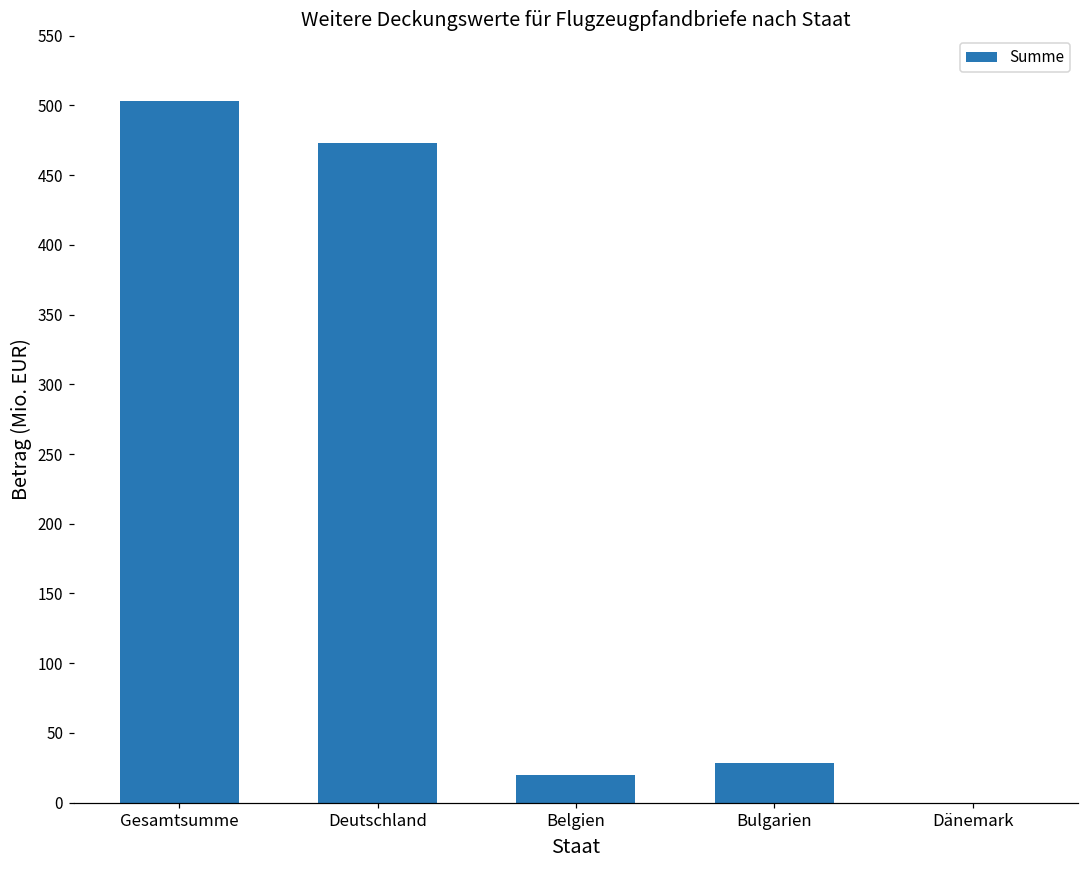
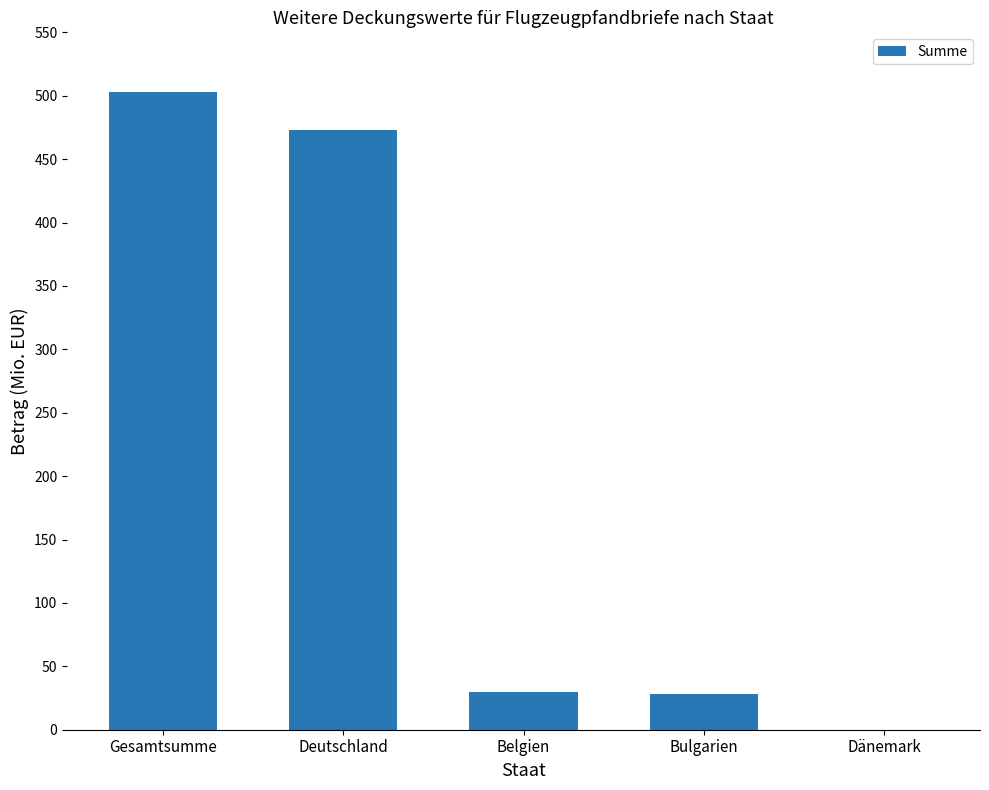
  {
    "Gesamtsumme": 503,
    "Deutschland": 473,
-   "Belgien": 20,
+   "Belgien": 30,
    "Bulgarien": 28,
    "Dänemark": 0
  }
